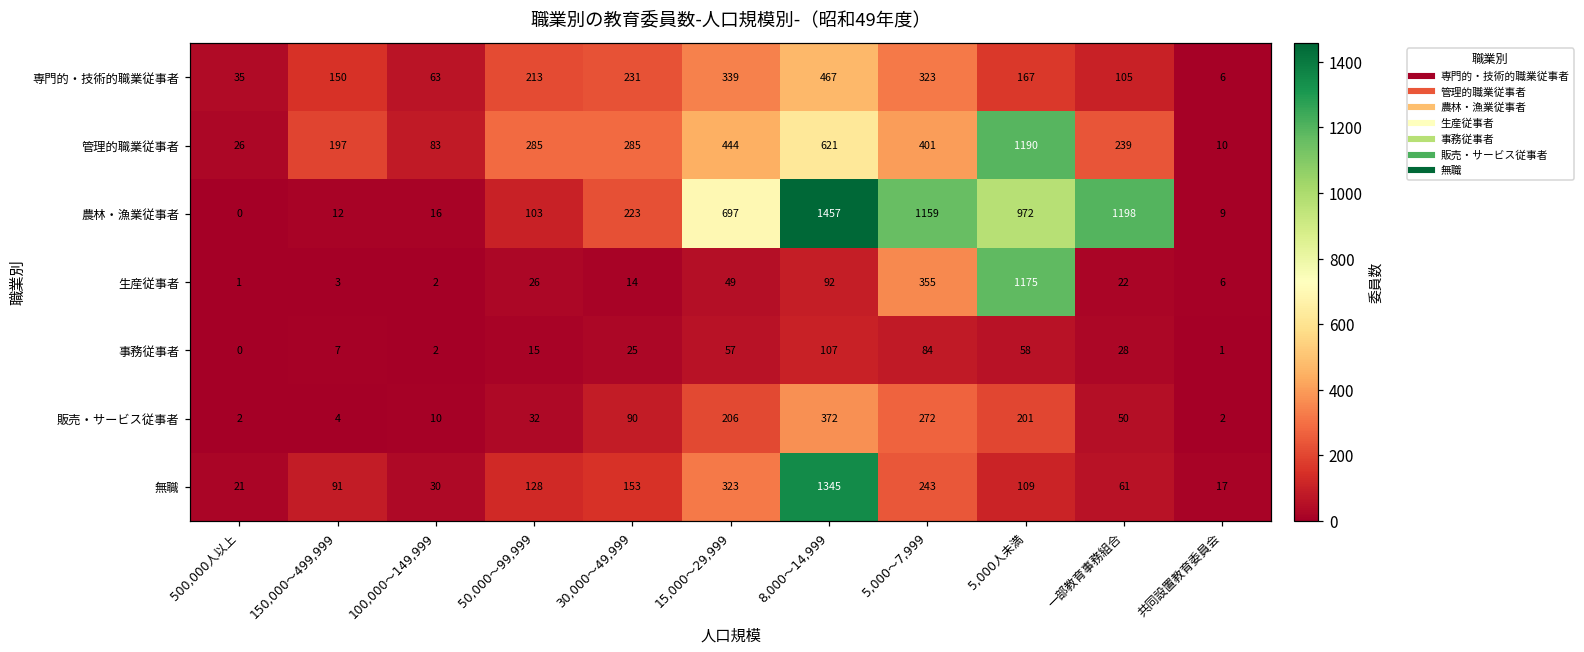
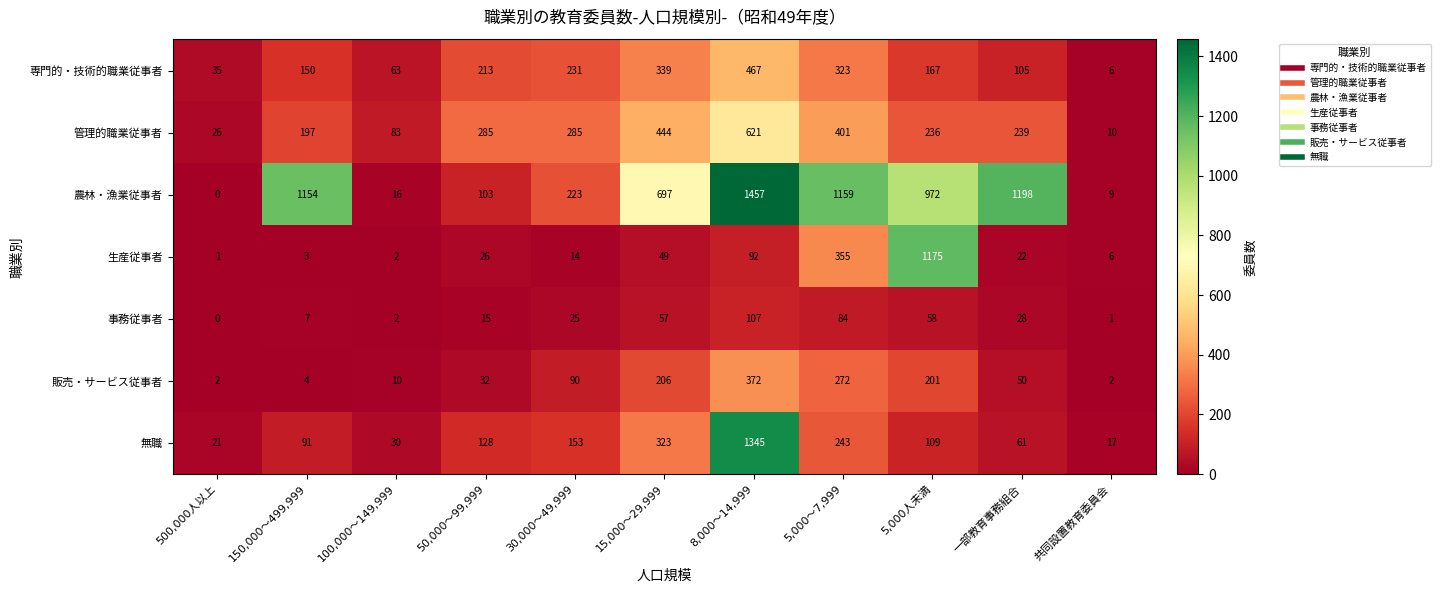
  {
    "専門的・技術的職業従事者": {
      "500,000人以上": 35,
      "150,000～499,999": 150,
      "100,000～149,999": 63,
      "50,000～99,999": 213,
      "30,000～49,999": 231,
      "15,000～29,999": 339,
      "8,000～14,999": 467,
      "5,000～7,999": 323,
      "5,000人未満": 167,
      "一部教育事務組合": 105,
      "共同設置教育委員会": 6
    },
    "管理的職業従事者": {
      "500,000人以上": 26,
      "150,000～499,999": 197,
      "100,000～149,999": 83,
      "50,000～99,999": 285,
      "30,000～49,999": 285,
      "15,000～29,999": 444,
      "8,000～14,999": 621,
      "5,000～7,999": 401,
-     "5,000人未満": 1190,
+     "5,000人未満": 236,
      "一部教育事務組合": 239,
      "共同設置教育委員会": 10
    },
    "農林・漁業従事者": {
      "500,000人以上": 0,
-     "150,000～499,999": 12,
+     "150,000～499,999": 1154,
      "100,000～149,999": 16,
      "50,000～99,999": 103,
      "30,000～49,999": 223,
      "15,000～29,999": 697,
      "8,000～14,999": 1457,
      "5,000～7,999": 1159,
      "5,000人未満": 972,
      "一部教育事務組合": 1198,
      "共同設置教育委員会": 9
    },
    "生産従事者": {
      "500,000人以上": 1,
      "150,000～499,999": 3,
      "100,000～149,999": 2,
      "50,000～99,999": 26,
      "30,000～49,999": 14,
      "15,000～29,999": 49,
      "8,000～14,999": 92,
      "5,000～7,999": 355,
      "5,000人未満": 1175,
      "一部教育事務組合": 22,
      "共同設置教育委員会": 6
    },
    "事務従事者": {
      "500,000人以上": 0,
      "150,000～499,999": 7,
      "100,000～149,999": 2,
      "50,000～99,999": 15,
      "30,000～49,999": 25,
      "15,000～29,999": 57,
      "8,000～14,999": 107,
      "5,000～7,999": 84,
      "5,000人未満": 58,
      "一部教育事務組合": 28,
      "共同設置教育委員会": 1
    },
    "販売・サービス従事者": {
      "500,000人以上": 2,
      "150,000～499,999": 4,
      "100,000～149,999": 10,
      "50,000～99,999": 32,
      "30,000～49,999": 90,
      "15,000～29,999": 206,
      "8,000～14,999": 372,
      "5,000～7,999": 272,
      "5,000人未満": 201,
      "一部教育事務組合": 50,
      "共同設置教育委員会": 2
    },
    "無職": {
      "500,000人以上": 21,
      "150,000～499,999": 91,
      "100,000～149,999": 30,
      "50,000～99,999": 128,
      "30,000～49,999": 153,
      "15,000～29,999": 323,
      "8,000～14,999": 1345,
      "5,000～7,999": 243,
      "5,000人未満": 109,
      "一部教育事務組合": 61,
      "共同設置教育委員会": 17
    }
  }
